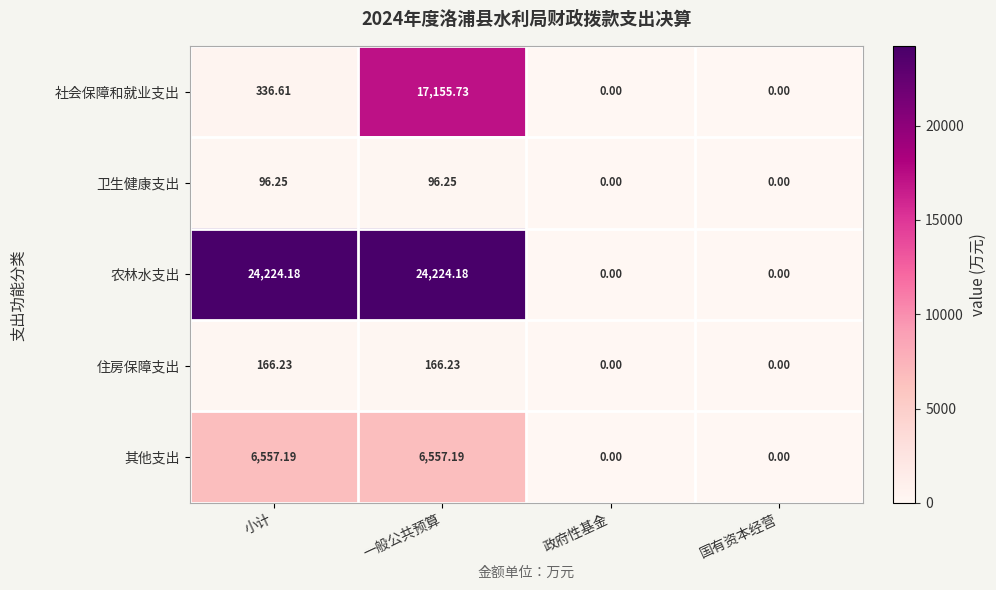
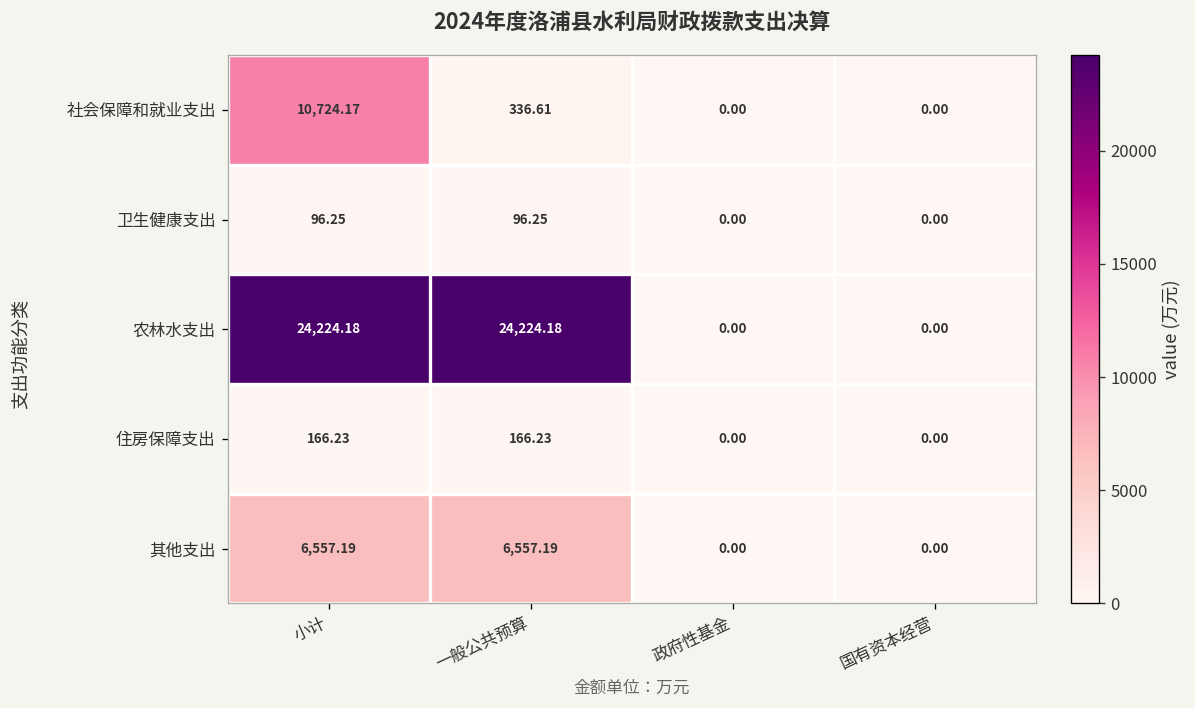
  {
    "社会保障和就业支出": {
-     "小计": "336.61",
-     "一般公共预算": "17,155.73",
+     "小计": "10,724.17",
+     "一般公共预算": "336.61",
      "政府性基金": "0.00",
      "国有资本经营": "0.00"
    },
    "卫生健康支出": {
      "小计": "96.25",
      "一般公共预算": "96.25",
      "政府性基金": "0.00",
      "国有资本经营": "0.00"
    },
    "农林水支出": {
      "小计": "24,224.18",
      "一般公共预算": "24,224.18",
      "政府性基金": "0.00",
      "国有资本经营": "0.00"
    },
    "住房保障支出": {
      "小计": "166.23",
      "一般公共预算": "166.23",
      "政府性基金": "0.00",
      "国有资本经营": "0.00"
    },
    "其他支出": {
      "小计": "6,557.19",
      "一般公共预算": "6,557.19",
      "政府性基金": "0.00",
      "国有资本经营": "0.00"
    }
  }
